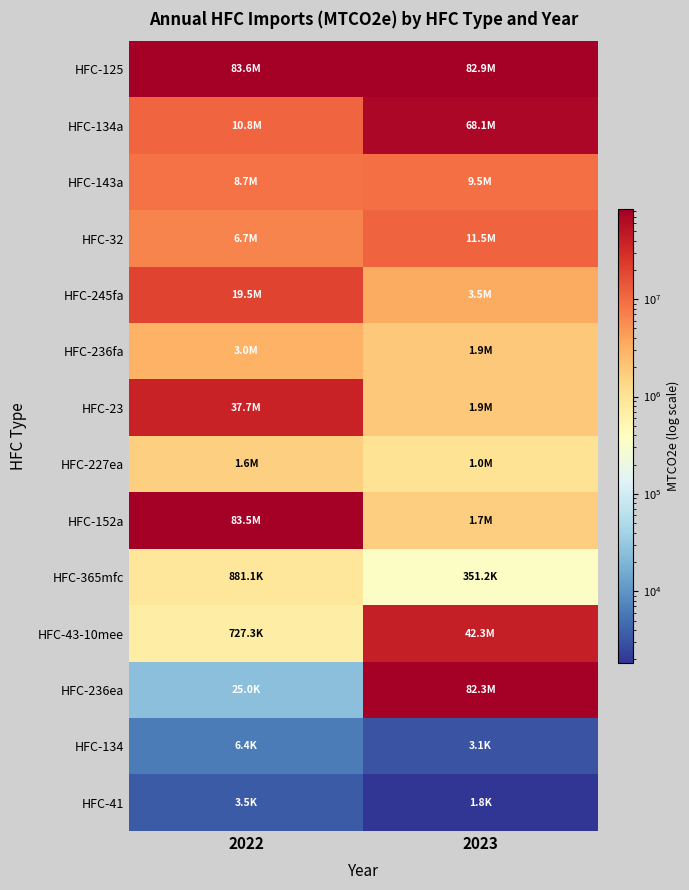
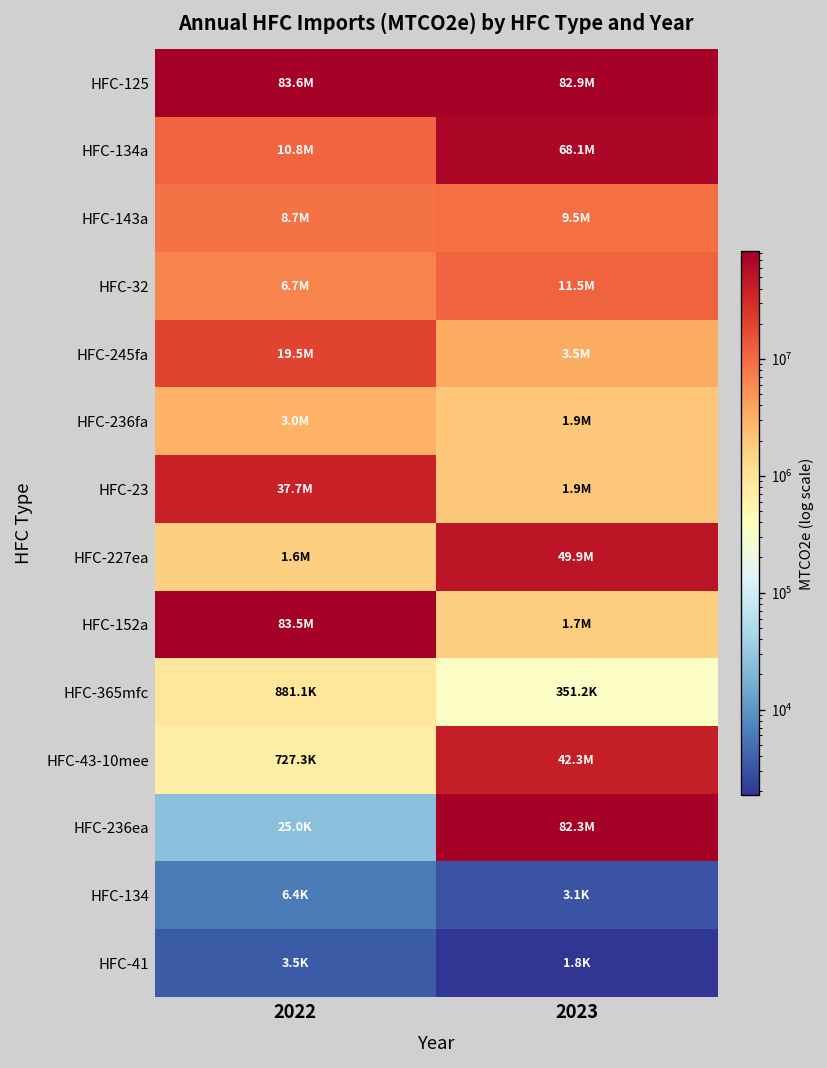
  {
    "HFC-125": {
      "2022": "83.6M",
      "2023": "82.9M"
    },
    "HFC-134a": {
      "2022": "10.8M",
      "2023": "68.1M"
    },
    "HFC-143a": {
      "2022": "8.7M",
      "2023": "9.5M"
    },
    "HFC-32": {
      "2022": "6.7M",
      "2023": "11.5M"
    },
    "HFC-245fa": {
      "2022": "19.5M",
      "2023": "3.5M"
    },
    "HFC-236fa": {
      "2022": "3.0M",
      "2023": "1.9M"
    },
    "HFC-23": {
      "2022": "37.7M",
      "2023": "1.9M"
    },
    "HFC-227ea": {
      "2022": "1.6M",
-     "2023": "1.0M"
+     "2023": "49.9M"
    },
    "HFC-152a": {
      "2022": "83.5M",
      "2023": "1.7M"
    },
    "HFC-365mfc": {
      "2022": "881.1K",
      "2023": "351.2K"
    },
    "HFC-43-10mee": {
      "2022": "727.3K",
      "2023": "42.3M"
    },
    "HFC-236ea": {
      "2022": "25.0K",
      "2023": "82.3M"
    },
    "HFC-134": {
      "2022": "6.4K",
      "2023": "3.1K"
    },
    "HFC-41": {
      "2022": "3.5K",
      "2023": "1.8K"
    }
  }
